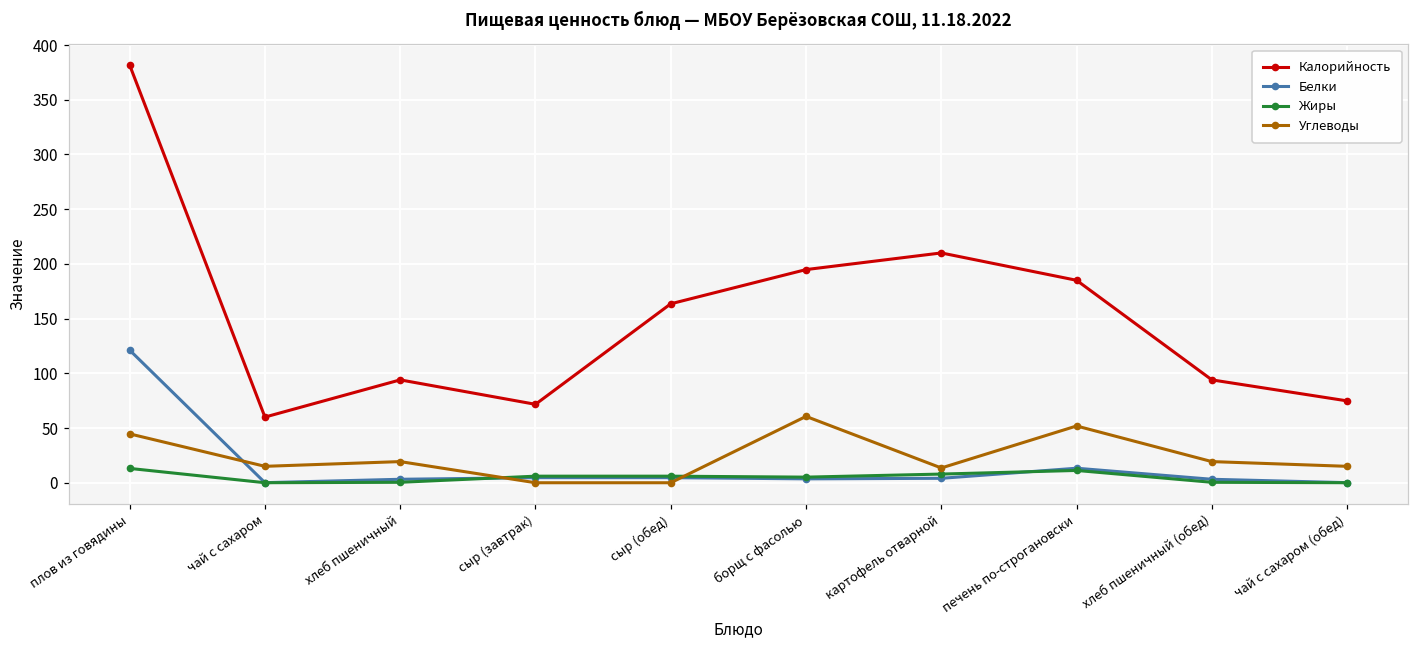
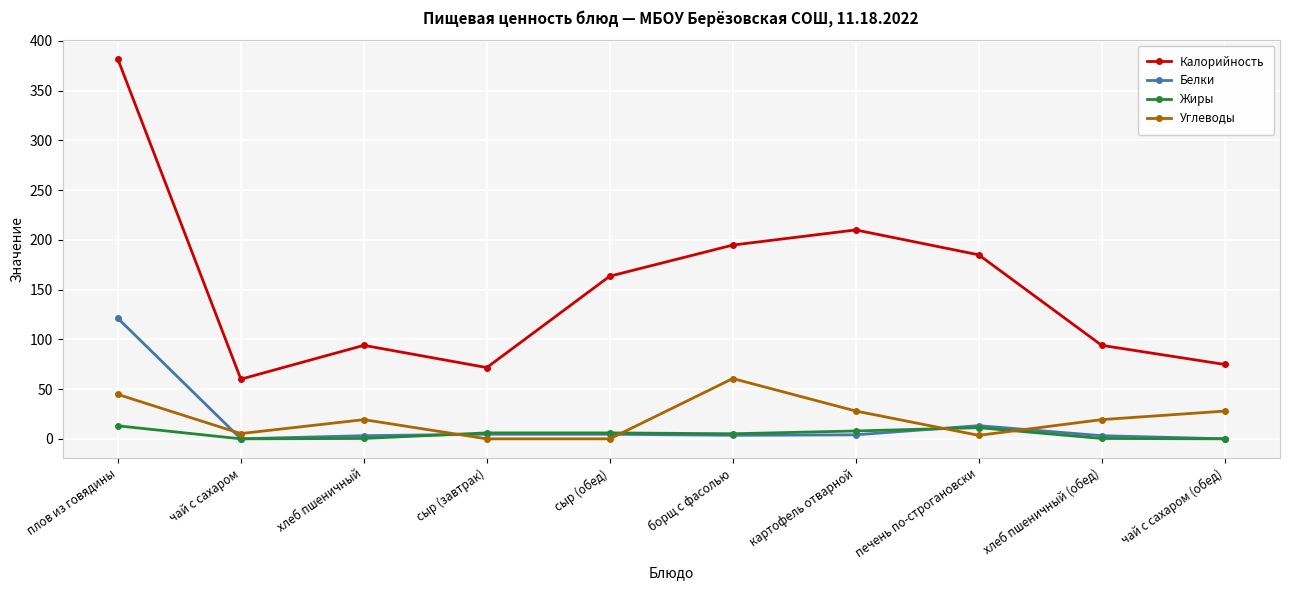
  {
    "Калорийность": {
      "плов из говядины": 380,
      "чай с сахаром": 60,
      "хлеб пшеничный": 90,
      "сыр (завтрак)": 70,
      "сыр (обед)": 160,
      "борщ с фасолью": 190,
      "картофель отварной": 210,
      "печень по-строгановски": 190,
      "хлеб пшеничный (обед)": 90,
      "чай с сахаром (обед)": 70
    },
    "Белки": {
      "плов из говядины": 120,
      "хлеб пшеничный": 0,
      "картофель отварной": 0,
      "хлеб пшеничный (обед)": 0
    },
    "Жиры": {
      "плов из говядины": 10,
      "хлеб пшеничный": 0,
      "картофель отварной": 10,
      "хлеб пшеничный (обед)": 0
    },
    "Углеводы": {
      "плов из говядины": 40,
-     "чай с сахаром": 20,
+     "чай с сахаром": 10,
      "хлеб пшеничный": 20,
      "сыр (завтрак)": 0,
      "сыр (обед)": 0,
      "борщ с фасолью": 60,
-     "картофель отварной": 10,
-     "печень по-строгановски": 50,
+     "картофель отварной": 30,
+     "печень по-строгановски": 0,
      "хлеб пшеничный (обед)": 20,
-     "чай с сахаром (обед)": 20
+     "чай с сахаром (обед)": 30
    }
  }
